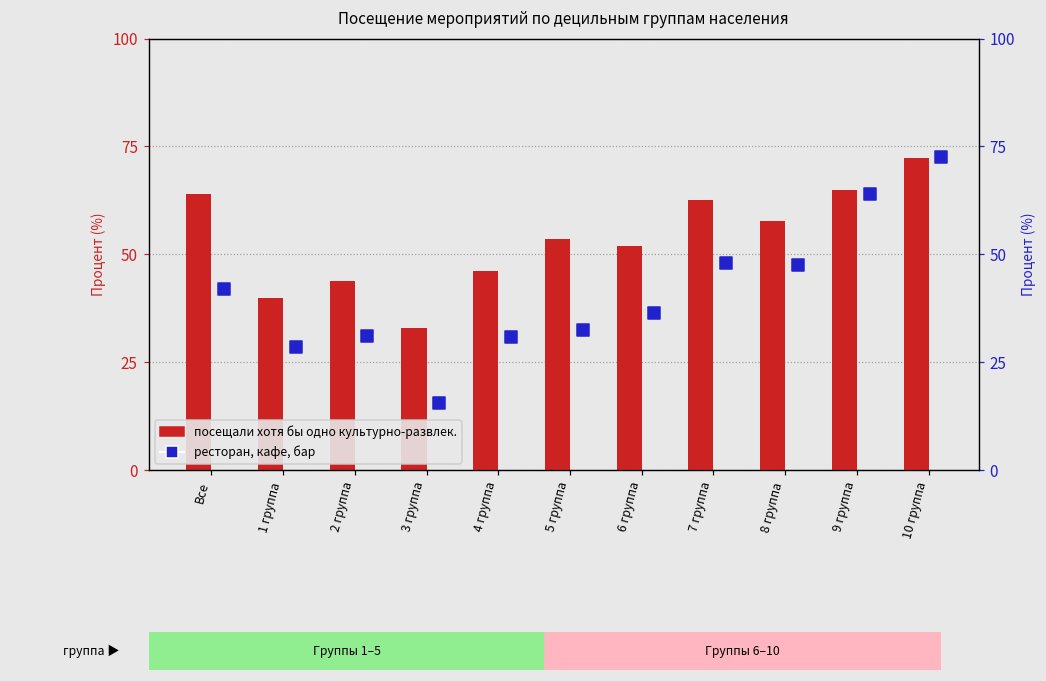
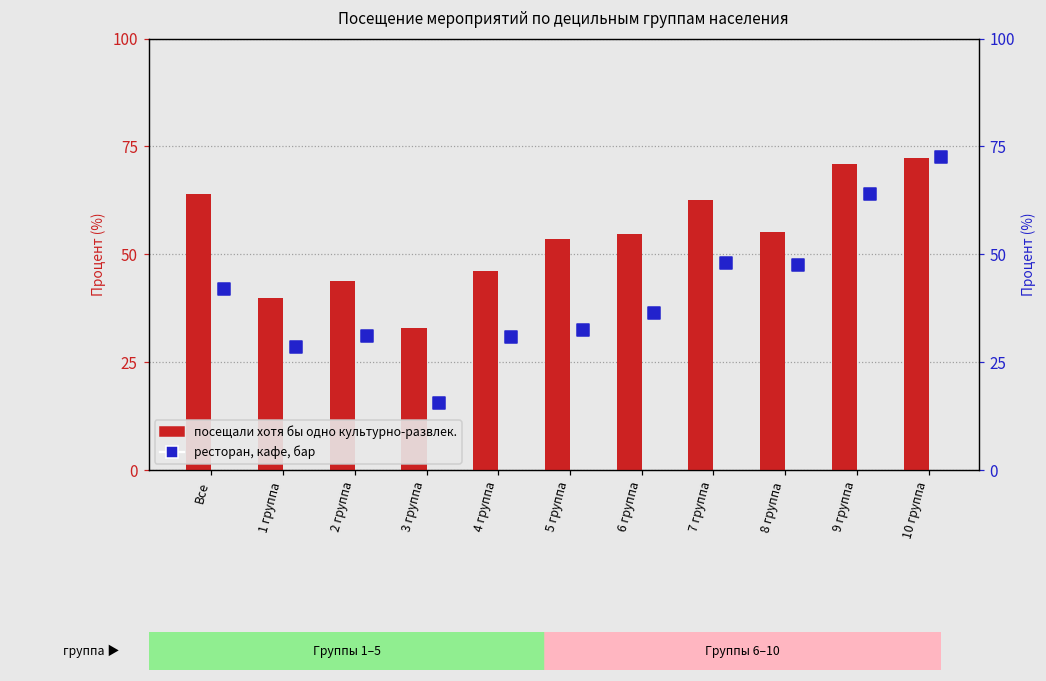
  {
    "посещали хотя бы одно культурно-развлек.": {
      "Все": 64,
      "1 группа": 40,
      "2 группа": 44,
      "3 группа": 33,
      "4 группа": 46,
      "5 группа": 54,
-     "6 группа": 52,
+     "6 группа": 55,
      "7 группа": 63,
-     "8 группа": 58,
-     "9 группа": 65,
+     "8 группа": 55,
+     "9 группа": 71,
      "10 группа": 72
    }
  }
